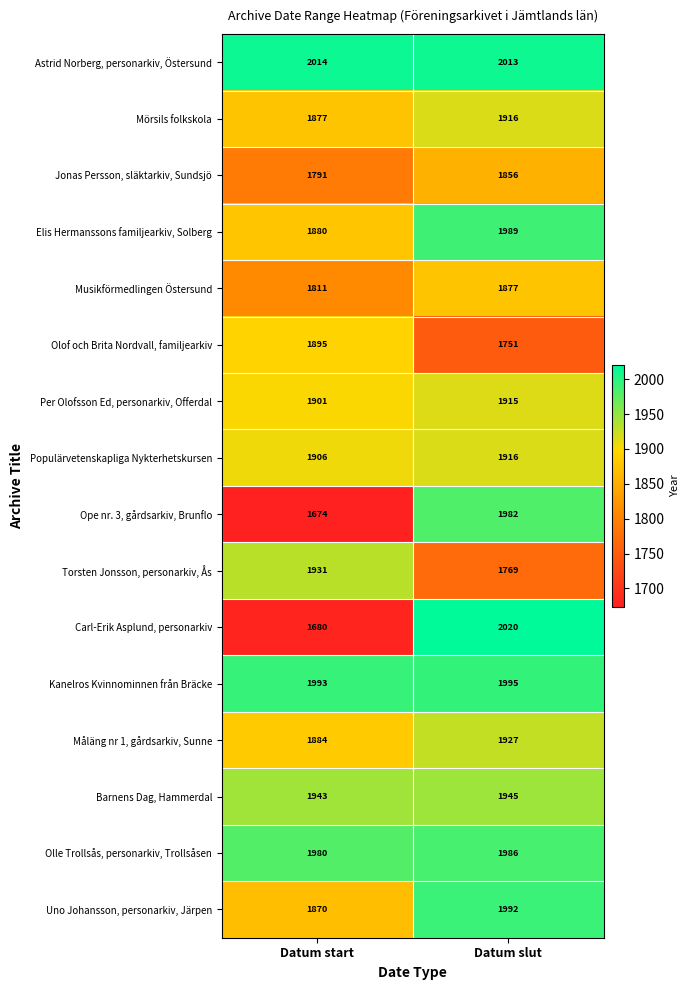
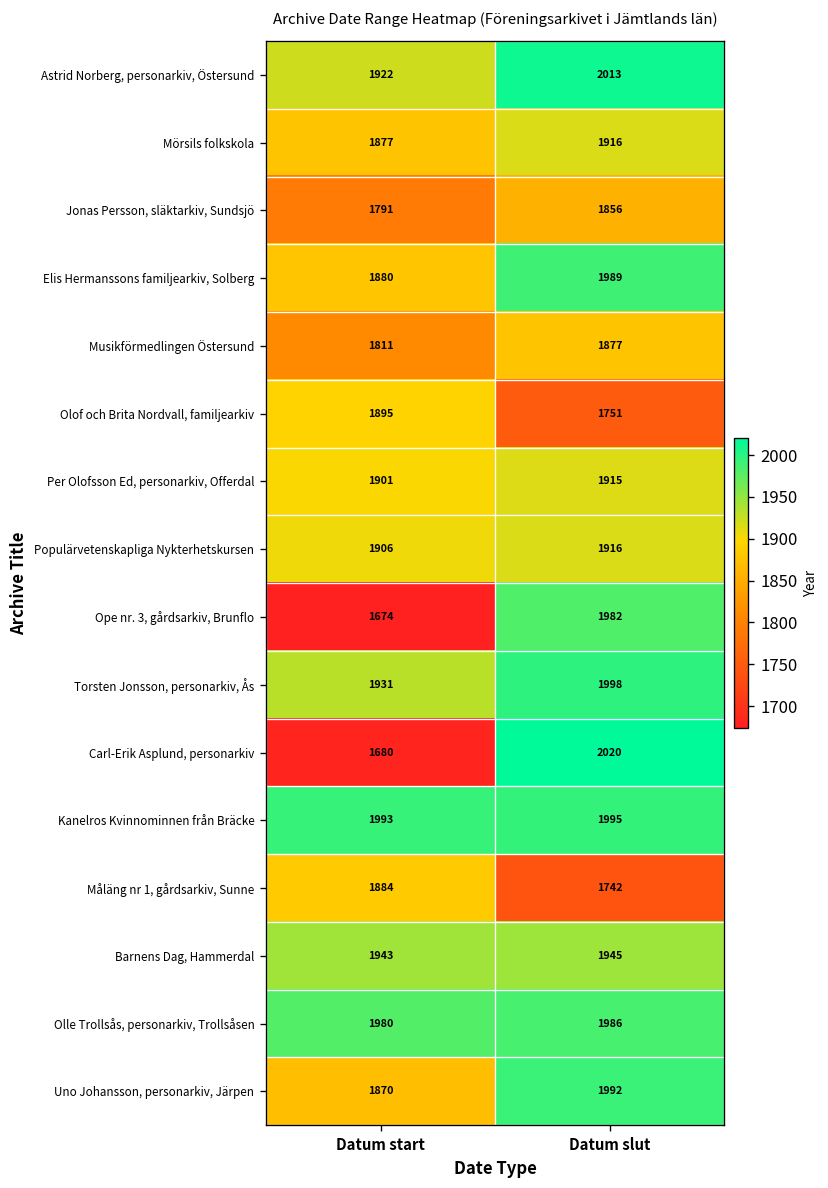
  {
    "Astrid Norberg, personarkiv, Östersund": {
-     "Datum start": 2014,
+     "Datum start": 1922,
      "Datum slut": 2013
    },
    "Mörsils folkskola": {
      "Datum start": 1877,
      "Datum slut": 1916
    },
    "Jonas Persson, släktarkiv, Sundsjö": {
      "Datum start": 1791,
      "Datum slut": 1856
    },
    "Elis Hermanssons familjearkiv, Solberg": {
      "Datum start": 1880,
      "Datum slut": 1989
    },
    "Musikförmedlingen Östersund": {
      "Datum start": 1811,
      "Datum slut": 1877
    },
    "Olof och Brita Nordvall, familjearkiv": {
      "Datum start": 1895,
      "Datum slut": 1751
    },
    "Per Olofsson Ed, personarkiv, Offerdal": {
      "Datum start": 1901,
      "Datum slut": 1915
    },
    "Populärvetenskapliga Nykterhetskursen": {
      "Datum start": 1906,
      "Datum slut": 1916
    },
    "Ope nr. 3, gårdsarkiv, Brunflo": {
      "Datum start": 1674,
      "Datum slut": 1982
    },
    "Torsten Jonsson, personarkiv, Ås": {
      "Datum start": 1931,
-     "Datum slut": 1769
+     "Datum slut": 1998
    },
    "Carl-Erik Asplund, personarkiv": {
      "Datum start": 1680,
      "Datum slut": 2020
    },
    "Kanelros Kvinnominnen från Bräcke": {
      "Datum start": 1993,
      "Datum slut": 1995
    },
    "Måläng nr 1, gårdsarkiv, Sunne": {
      "Datum start": 1884,
-     "Datum slut": 1927
+     "Datum slut": 1742
    },
    "Barnens Dag, Hammerdal": {
      "Datum start": 1943,
      "Datum slut": 1945
    },
    "Olle Trollsås, personarkiv, Trollsåsen": {
      "Datum start": 1980,
      "Datum slut": 1986
    },
    "Uno Johansson, personarkiv, Järpen": {
      "Datum start": 1870,
      "Datum slut": 1992
    }
  }
